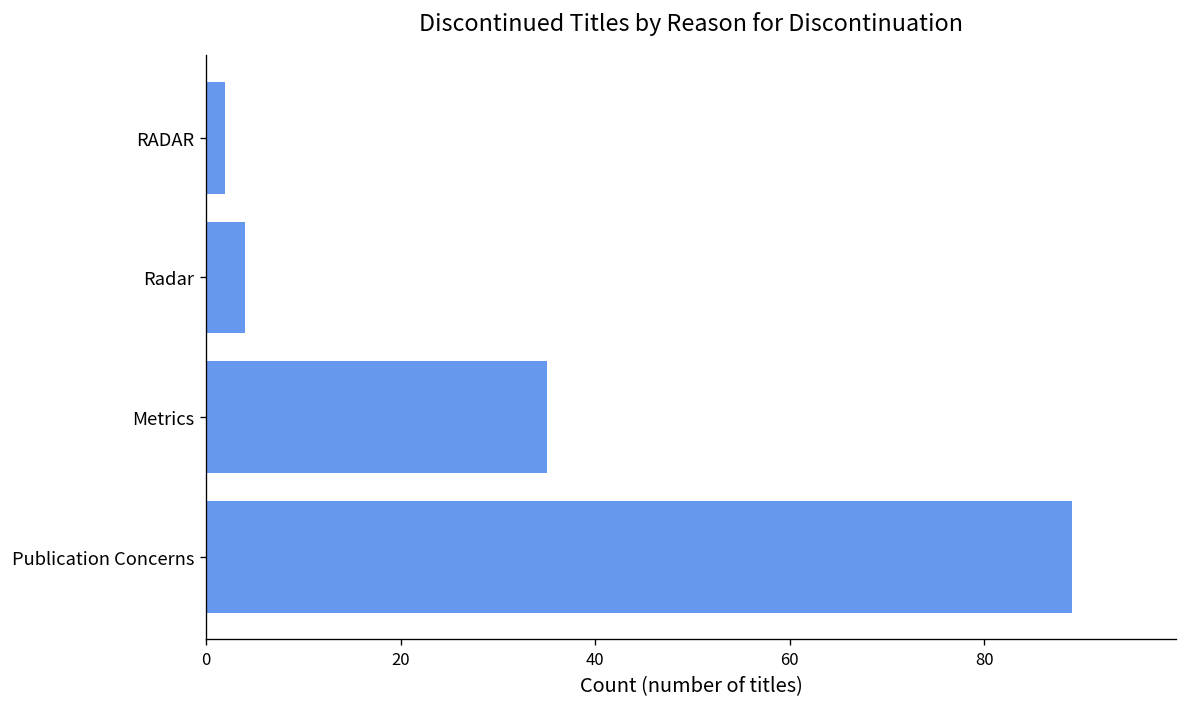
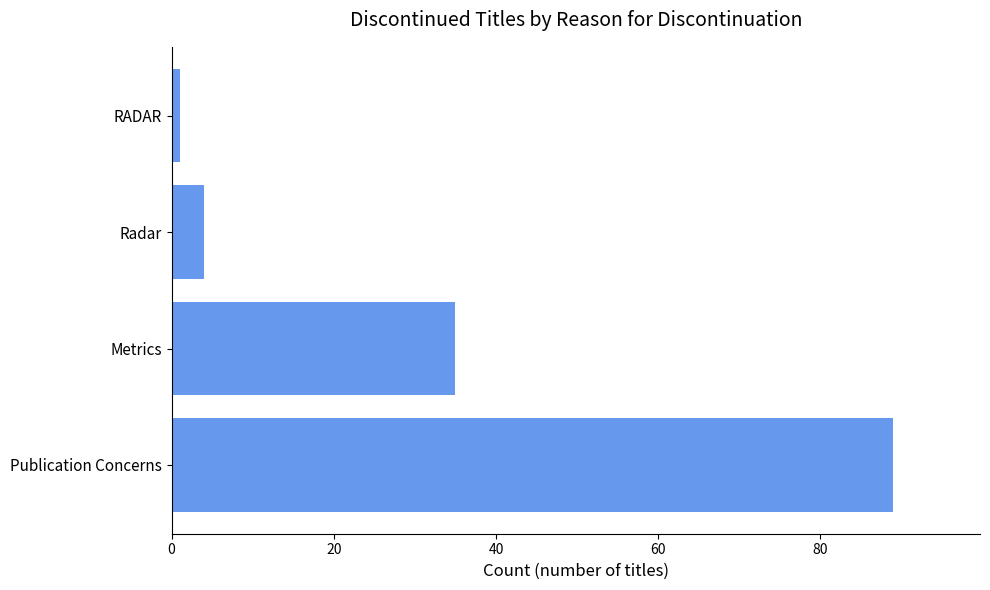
  {
-   "RADAR": 2,
+   "RADAR": 1,
    "Radar": 4,
    "Metrics": 35,
    "Publication Concerns": 89
  }
